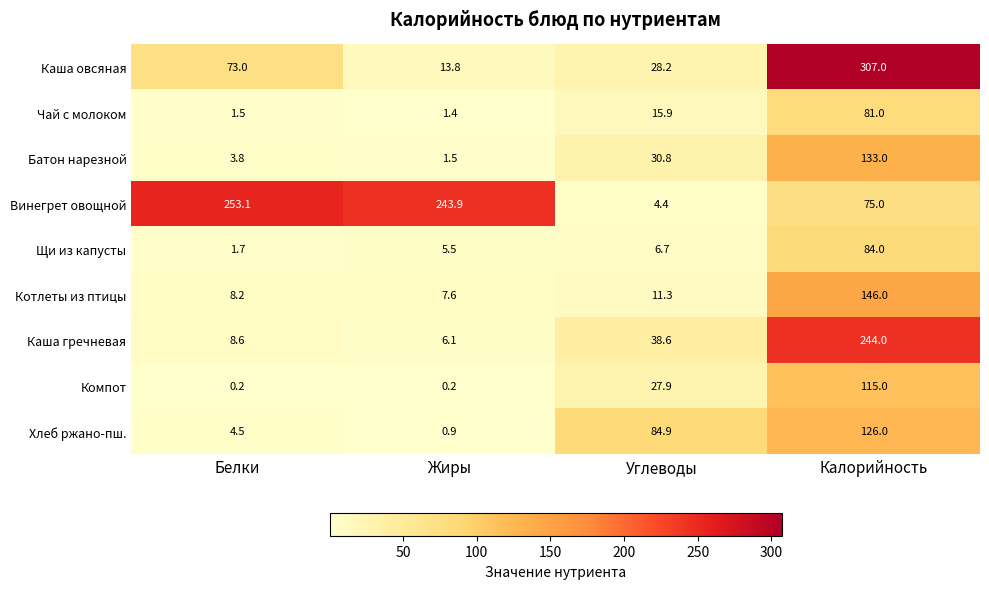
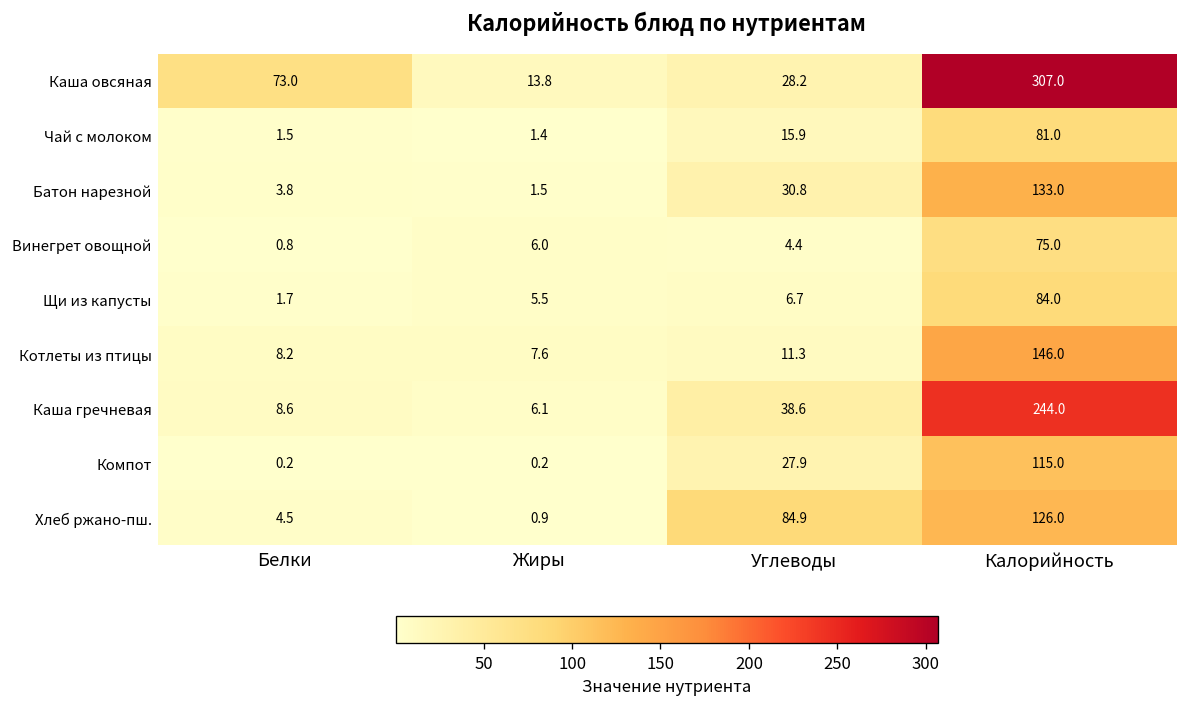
  {
    "Каша овсяная": {
      "Белки": 73.0,
      "Жиры": 13.8,
      "Углеводы": 28.2,
      "Калорийность": 307.0
    },
    "Чай с молоком": {
      "Белки": 1.5,
      "Жиры": 1.4,
      "Углеводы": 15.9,
      "Калорийность": 81.0
    },
    "Батон нарезной": {
      "Белки": 3.8,
      "Жиры": 1.5,
      "Углеводы": 30.8,
      "Калорийность": 133.0
    },
    "Винегрет овощной": {
-     "Белки": 253.1,
-     "Жиры": 243.9,
+     "Белки": 0.8,
+     "Жиры": 6.0,
      "Углеводы": 4.4,
      "Калорийность": 75.0
    },
    "Щи из капусты": {
      "Белки": 1.7,
      "Жиры": 5.5,
      "Углеводы": 6.7,
      "Калорийность": 84.0
    },
    "Котлеты из птицы": {
      "Белки": 8.2,
      "Жиры": 7.6,
      "Углеводы": 11.3,
      "Калорийность": 146.0
    },
    "Каша гречневая": {
      "Белки": 8.6,
      "Жиры": 6.1,
      "Углеводы": 38.6,
      "Калорийность": 244.0
    },
    "Компот": {
      "Белки": 0.2,
      "Жиры": 0.2,
      "Углеводы": 27.9,
      "Калорийность": 115.0
    },
    "Хлеб ржано-пш.": {
      "Белки": 4.5,
      "Жиры": 0.9,
      "Углеводы": 84.9,
      "Калорийность": 126.0
    }
  }
